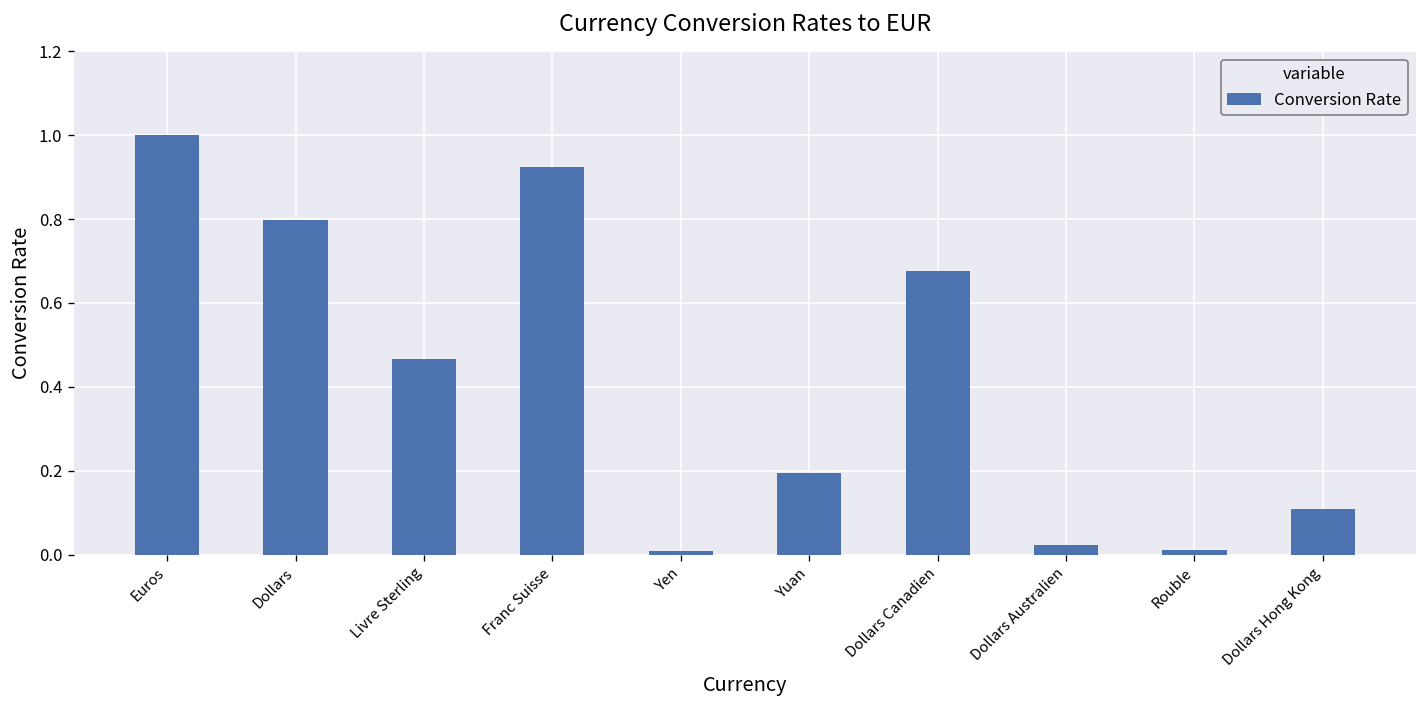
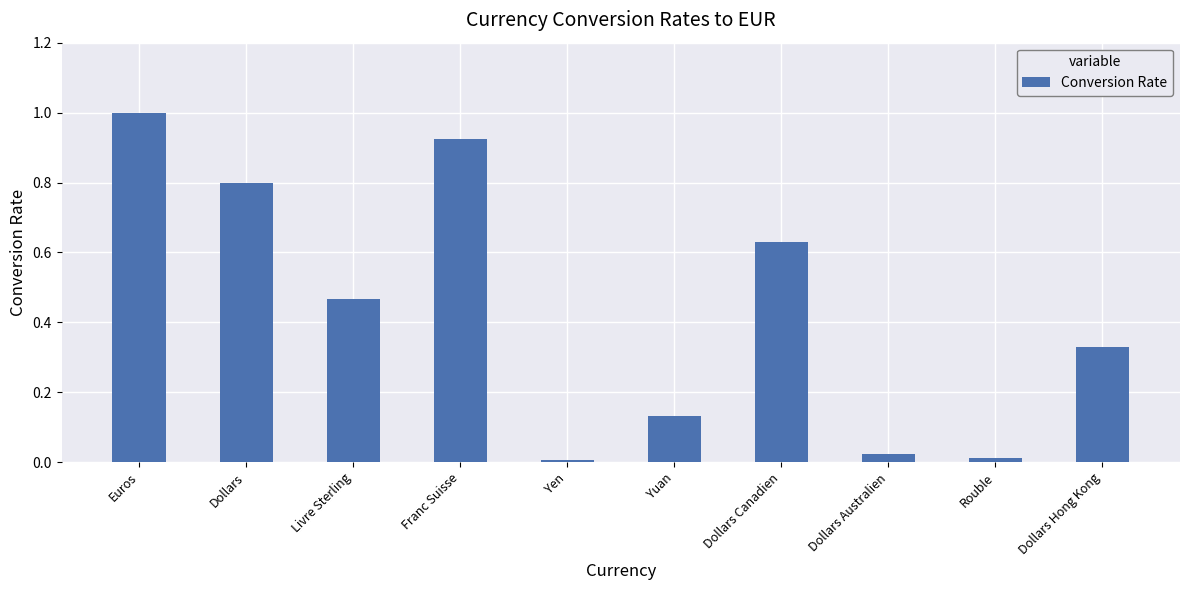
  {
    "Euros": 1.00,
    "Dollars": 0.80,
    "Livre Sterling": 0.47,
    "Franc Suisse": 0.92,
    "Yen": 0.01,
-   "Yuan": 0.19,
-   "Dollars Canadien": 0.68,
+   "Yuan": 0.13,
+   "Dollars Canadien": 0.63,
    "Dollars Australien": 0.02,
    "Rouble": 0.01,
-   "Dollars Hong Kong": 0.11
+   "Dollars Hong Kong": 0.33
  }
